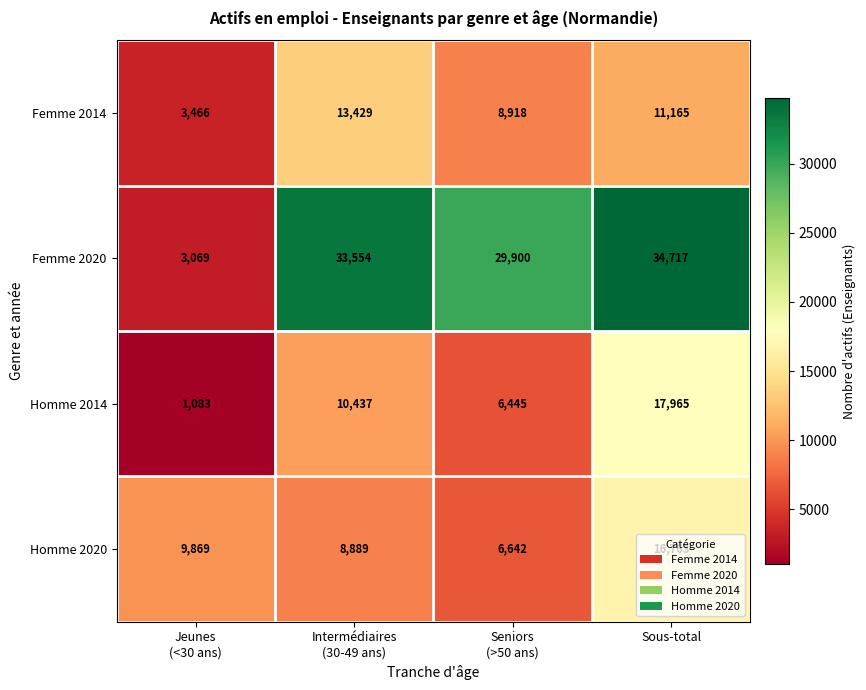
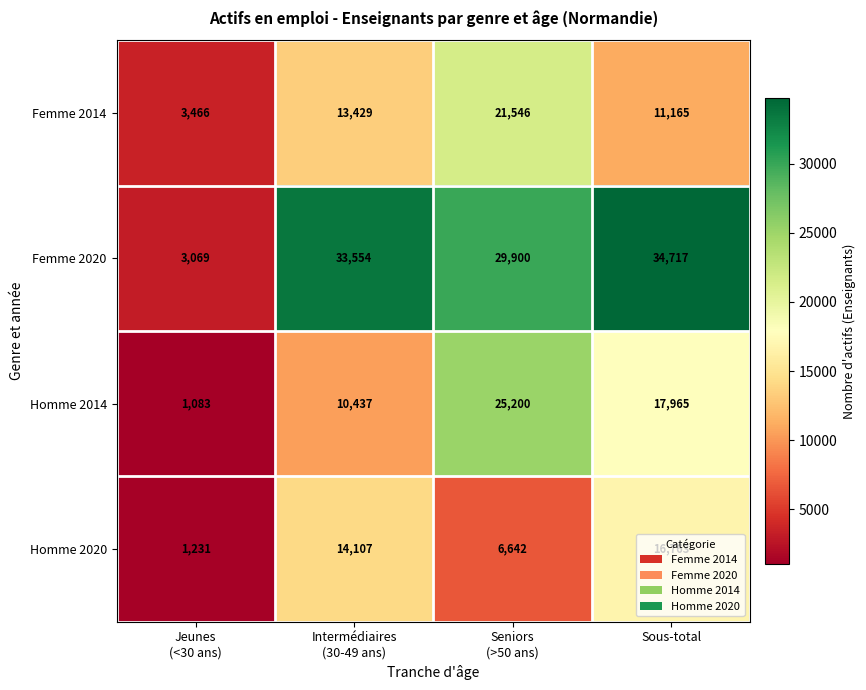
  {
    "Femme 2014": {
      "Jeunes (<30 ans)": "3,466",
      "Intermédiaires (30-49 ans)": "13,429",
-     "Seniors (>50 ans)": "8,918",
+     "Seniors (>50 ans)": "21,546",
      "Sous-total": "11,165"
    },
    "Femme 2020": {
      "Jeunes (<30 ans)": "3,069",
      "Intermédiaires (30-49 ans)": "33,554",
      "Seniors (>50 ans)": "29,900",
      "Sous-total": "34,717"
    },
    "Homme 2014": {
      "Jeunes (<30 ans)": "1,083",
      "Intermédiaires (30-49 ans)": "10,437",
-     "Seniors (>50 ans)": "6,445",
+     "Seniors (>50 ans)": "25,200",
      "Sous-total": "17,965"
    },
    "Homme 2020": {
-     "Jeunes (<30 ans)": "9,869",
-     "Intermédiaires (30-49 ans)": "8,889",
+     "Jeunes (<30 ans)": "1,231",
+     "Intermédiaires (30-49 ans)": "14,107",
      "Seniors (>50 ans)": "6,642"
    }
  }
